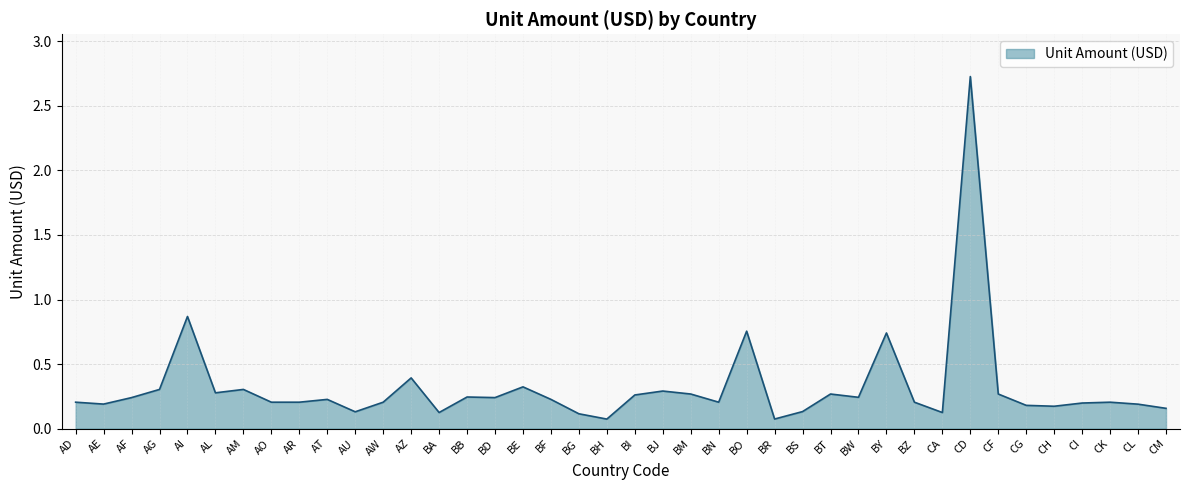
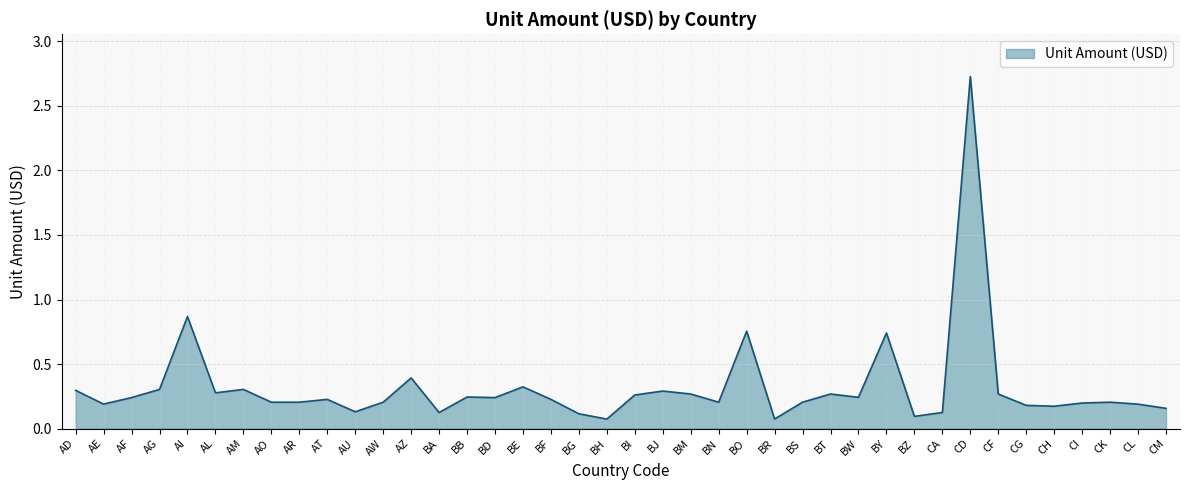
  {
-   "AD": 0.20,
+   "AD": 0.30,
    "AE": 0.19,
    "AF": 0.24,
    "AG": 0.30,
    "AI": 0.87,
    "AL": 0.28,
    "AM": 0.30,
    "AO": 0.20,
    "AR": 0.20,
    "AT": 0.23,
    "AU": 0.13,
    "AW": 0.20,
    "AZ": 0.39,
    "BA": 0.12,
    "BB": 0.25,
    "BD": 0.24,
    "BE": 0.32,
    "BF": 0.23,
    "BG": 0.12,
    "BH": 0.07,
    "BI": 0.26,
    "BJ": 0.29,
    "BM": 0.27,
    "BN": 0.20,
    "BO": 0.76,
    "BR": 0.07,
-   "BS": 0.13,
+   "BS": 0.20,
    "BT": 0.27,
    "BW": 0.24,
    "BY": 0.74,
-   "BZ": 0.20,
+   "BZ": 0.10,
    "CA": 0.12,
    "CD": 2.73,
    "CF": 0.27,
    "CG": 0.18,
    "CH": 0.17,
    "CI": 0.20,
    "CK": 0.20,
    "CL": 0.19,
    "CM": 0.16
  }
